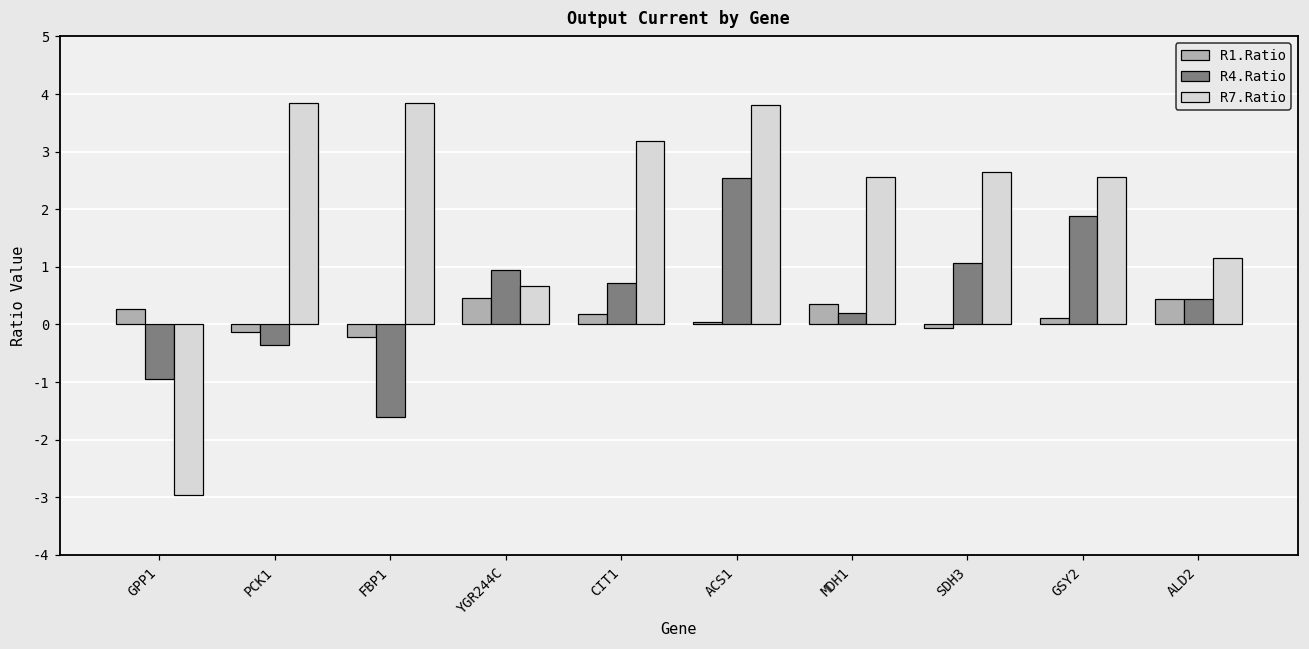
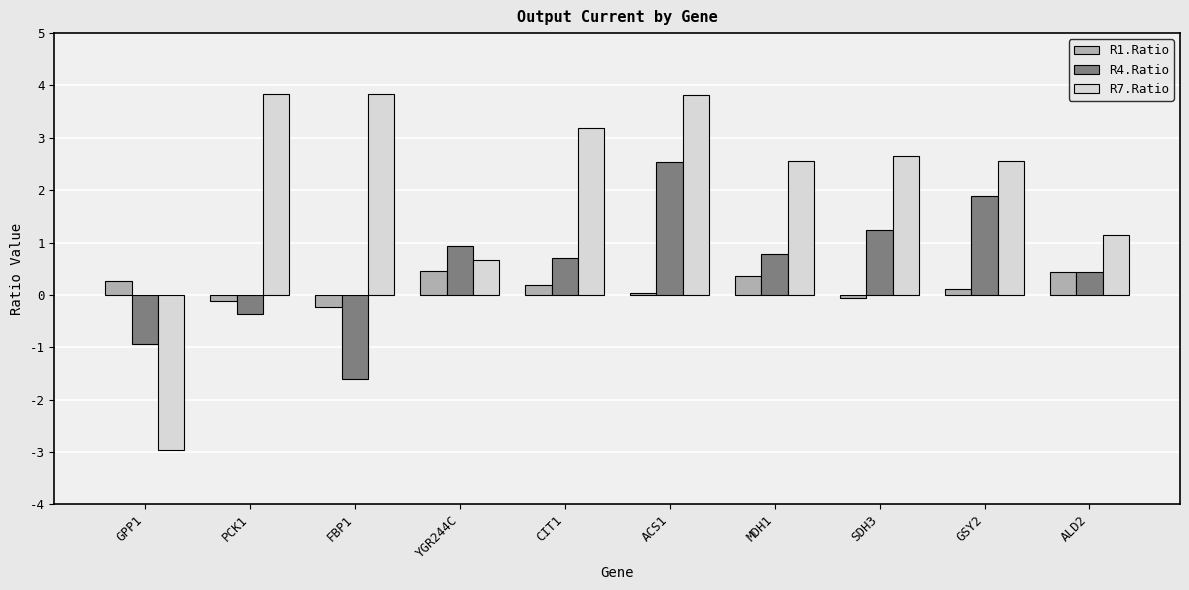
  {
    "R1.Ratio": {
      "GPP1": 0.3,
      "PCK1": -0.1,
      "FBP1": -0.2,
      "YGR244C": 0.5,
      "CIT1": 0.2,
      "MDH1": 0.4,
      "SDH3": -0.1,
      "GSY2": 0.1,
      "ALD2": 0.4
    },
    "R4.Ratio": {
      "GPP1": -0.9,
      "PCK1": -0.4,
      "FBP1": -1.6,
      "YGR244C": 0.9,
      "CIT1": 0.7,
      "ACS1": 2.5,
-     "MDH1": 0.2,
-     "SDH3": 1.1,
+     "MDH1": 0.8,
+     "SDH3": 1.2,
      "GSY2": 1.9,
      "ALD2": 0.4
    },
    "R7.Ratio": {
      "GPP1": -3.0,
      "PCK1": 3.8,
      "FBP1": 3.8,
      "YGR244C": 0.7,
      "CIT1": 3.2,
      "ACS1": 3.8,
      "MDH1": 2.6,
      "SDH3": 2.6,
      "GSY2": 2.6,
      "ALD2": 1.1
    }
  }
